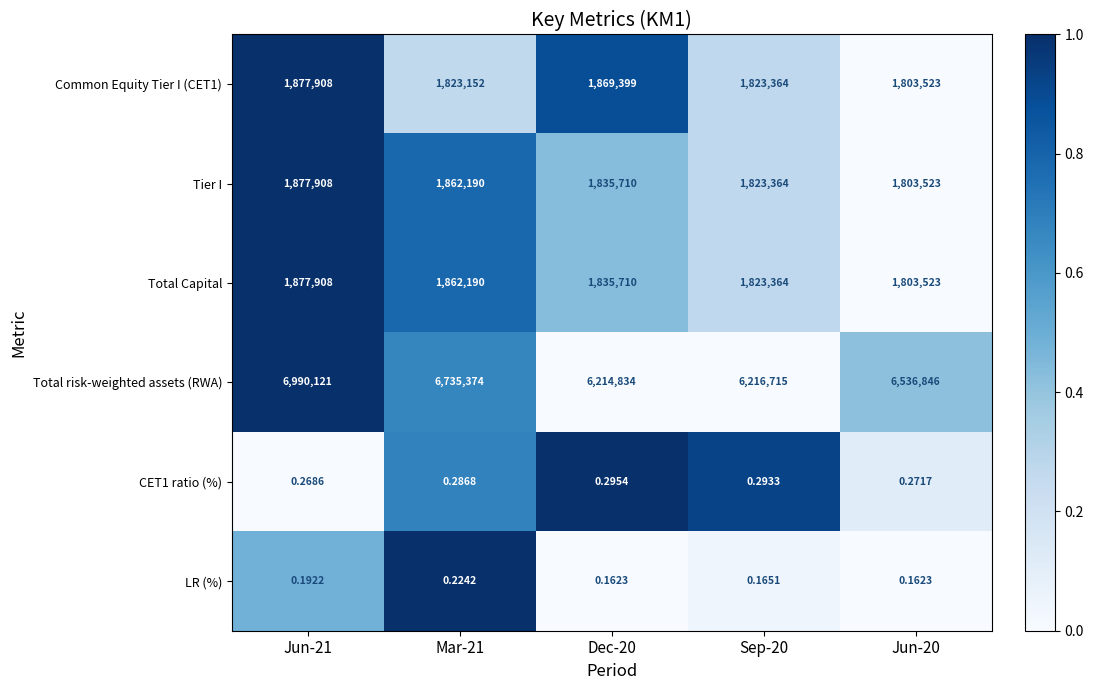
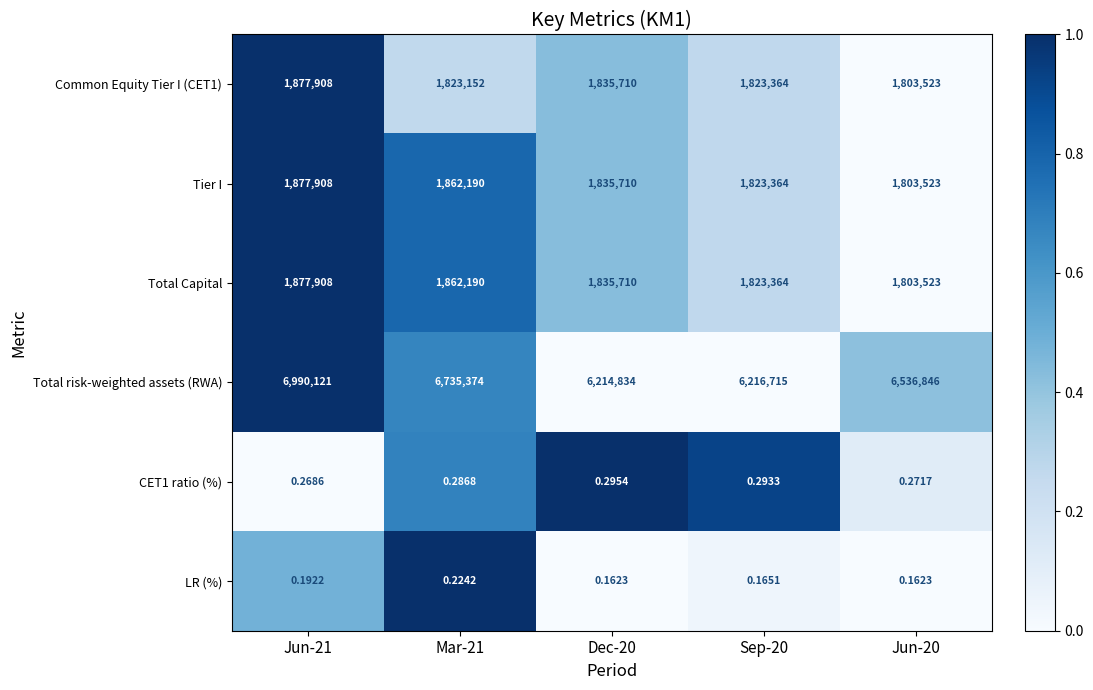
  {
    "Common Equity Tier I (CET1)": {
      "Jun-21": "1,877,908",
      "Mar-21": "1,823,152",
-     "Dec-20": "1,869,399",
+     "Dec-20": "1,835,710",
      "Sep-20": "1,823,364",
      "Jun-20": "1,803,523"
    },
    "Tier I": {
      "Jun-21": "1,877,908",
      "Mar-21": "1,862,190",
      "Dec-20": "1,835,710",
      "Sep-20": "1,823,364",
      "Jun-20": "1,803,523"
    },
    "Total Capital": {
      "Jun-21": "1,877,908",
      "Mar-21": "1,862,190",
      "Dec-20": "1,835,710",
      "Sep-20": "1,823,364",
      "Jun-20": "1,803,523"
    },
    "Total risk-weighted assets (RWA)": {
      "Jun-21": "6,990,121",
      "Mar-21": "6,735,374",
      "Dec-20": "6,214,834",
      "Sep-20": "6,216,715",
      "Jun-20": "6,536,846"
    },
    "CET1 ratio (%)": {
      "Jun-21": "0.2686",
      "Mar-21": "0.2868",
      "Dec-20": "0.2954",
      "Sep-20": "0.2933",
      "Jun-20": "0.2717"
    },
    "LR (%)": {
      "Jun-21": "0.1922",
      "Mar-21": "0.2242",
      "Dec-20": "0.1623",
      "Sep-20": "0.1651",
      "Jun-20": "0.1623"
    }
  }
